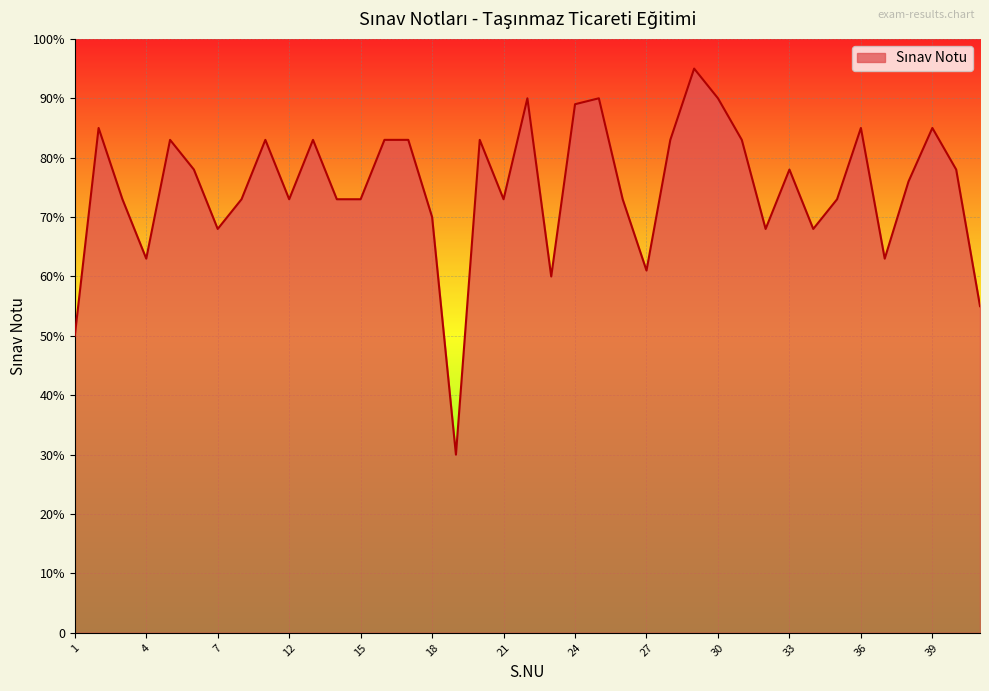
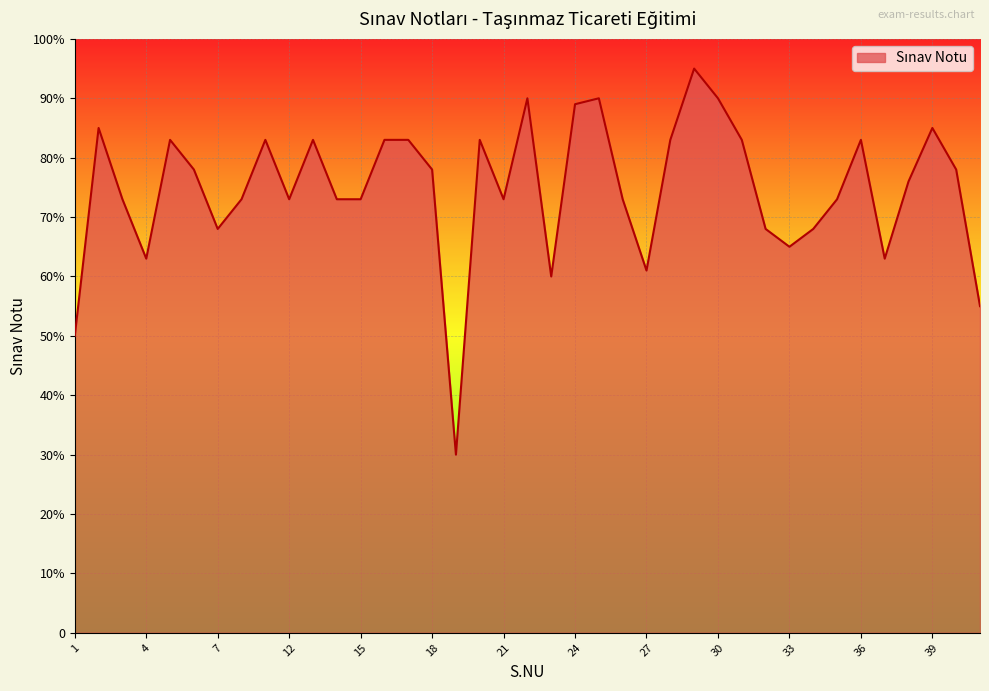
  {
    "12": "73%",
    "15": "73%",
-   "18": "70%",
+   "18": "78%",
    "21": "73%",
    "24": "89%",
    "27": "61%",
    "30": "90%",
-   "33": "78%",
-   "36": "85%",
+   "33": "65%",
+   "36": "83%",
    "39": "85%"
  }
